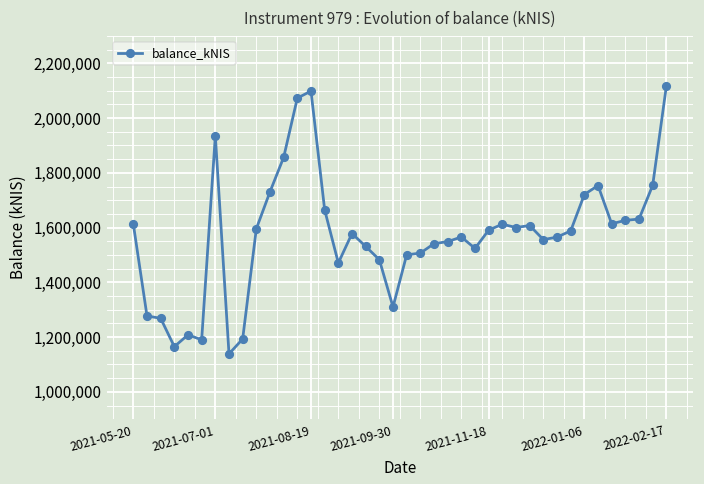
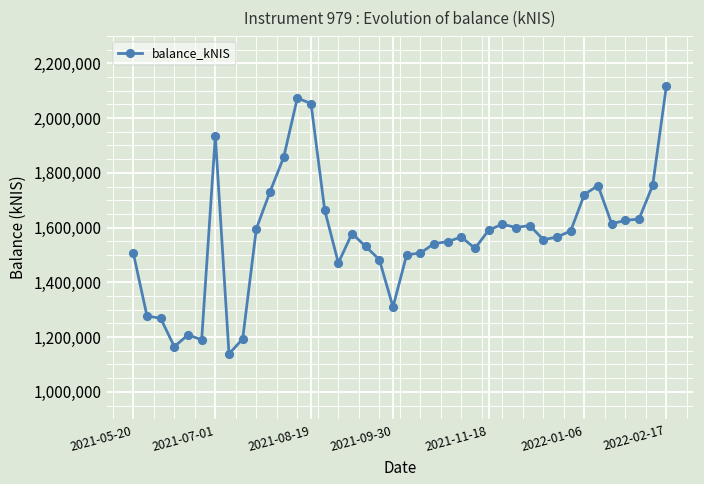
  {
-   "2021-05-20": "1,610,000",
+   "2021-05-20": "1,510,000",
    "2021-07-01": "1,940,000",
-   "2021-08-19": "2,100,000",
+   "2021-08-19": "2,050,000",
    "2021-09-30": "1,310,000",
    "2021-11-18": "1,590,000",
    "2022-01-06": "1,720,000",
    "2022-02-17": "2,120,000"
  }
